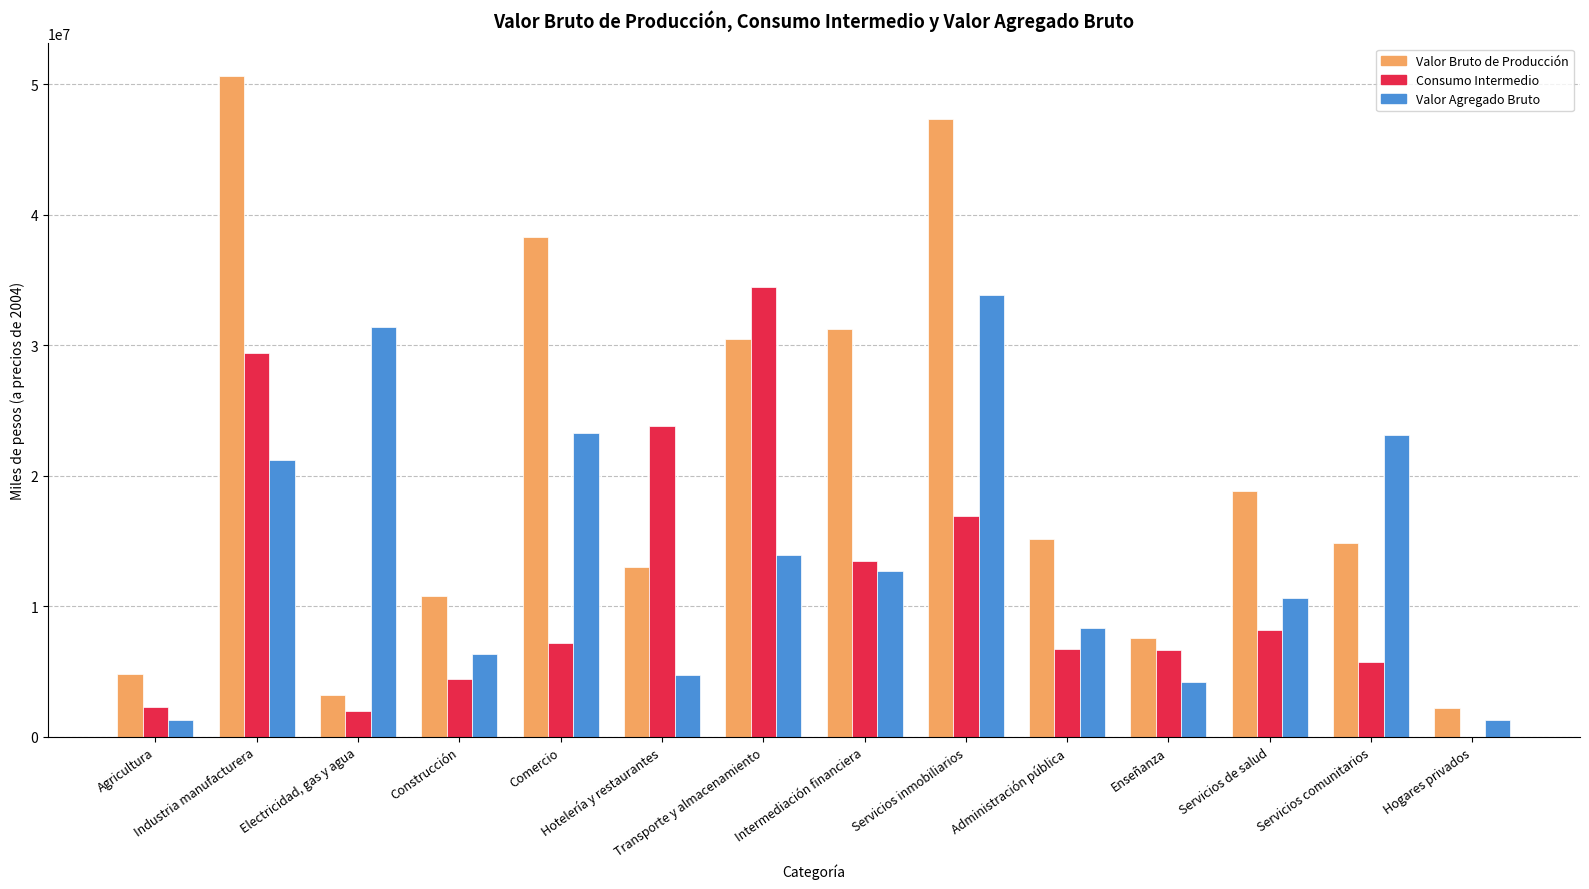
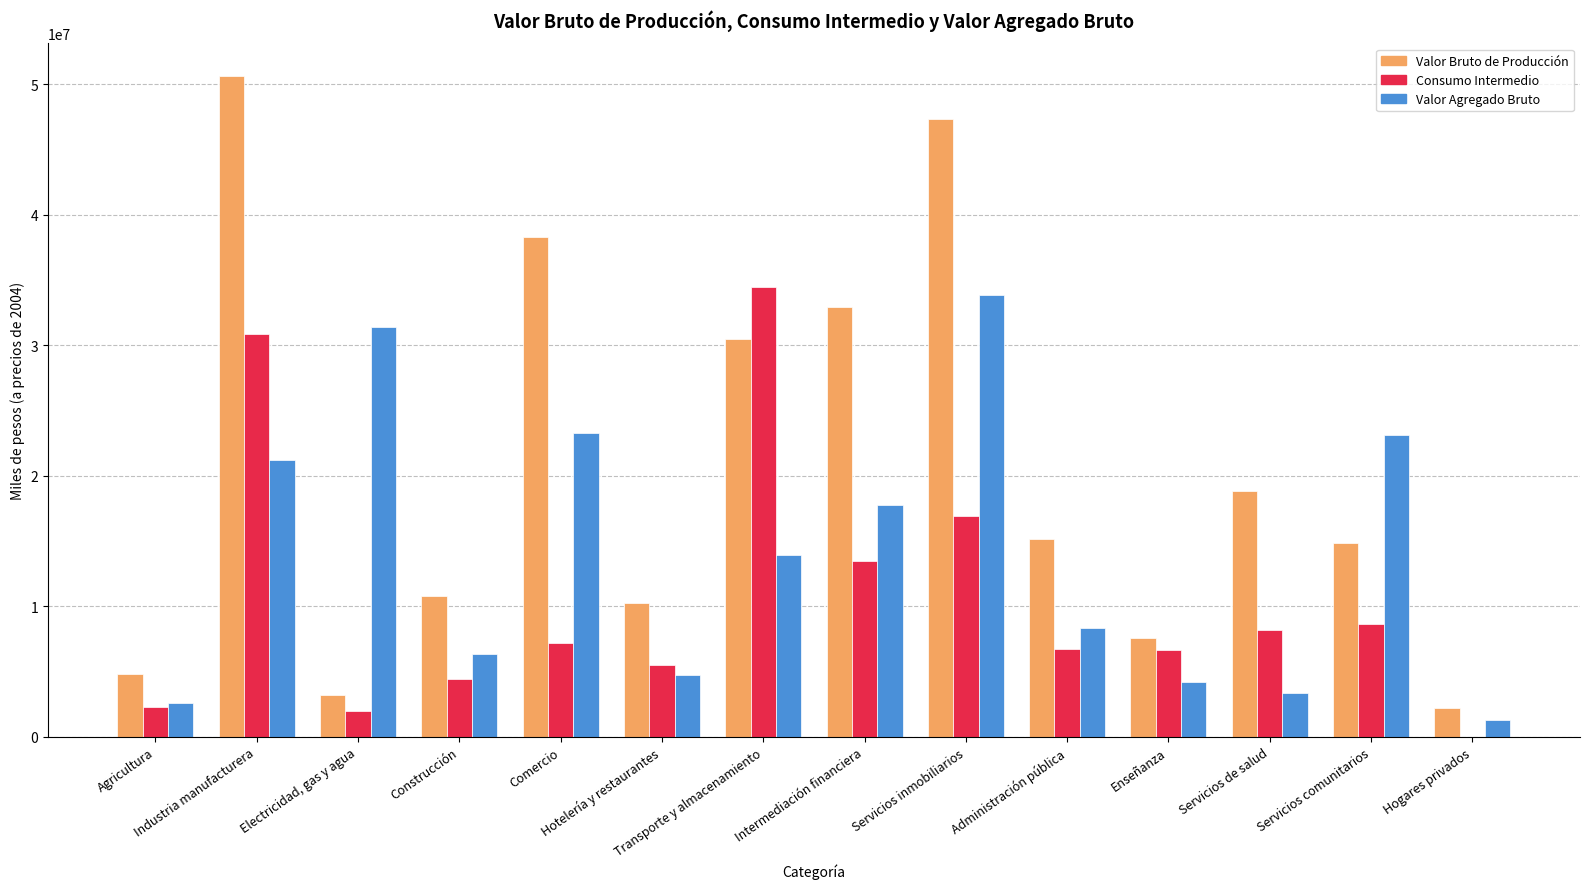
  {
    "Valor Bruto de Producción": {
      "Agricultura": 4800000,
      "Industria manufacturera": 50600000,
      "Electricidad, gas y agua": 3200000,
      "Construcción": 10800000,
      "Comercio": 38300000,
-     "Hotelería y restaurantes": 13000000,
+     "Hotelería y restaurantes": 10200000,
      "Transporte y almacenamiento": 30500000,
-     "Intermediación financiera": 31300000,
+     "Intermediación financiera": 32900000,
      "Servicios inmobiliarios": 47400000,
      "Administración pública": 15100000,
      "Enseñanza": 7600000,
      "Servicios de salud": 18800000,
      "Servicios comunitarios": 14900000,
      "Hogares privados": 2200000
    },
    "Consumo Intermedio": {
      "Agricultura": 2300000,
-     "Industria manufacturera": 29400000,
+     "Industria manufacturera": 30800000,
      "Electricidad, gas y agua": 2000000,
      "Construcción": 4500000,
      "Comercio": 7200000,
-     "Hotelería y restaurantes": 23800000,
+     "Hotelería y restaurantes": 5500000,
      "Transporte y almacenamiento": 34500000,
      "Intermediación financiera": 13500000,
      "Servicios inmobiliarios": 16900000,
      "Administración pública": 6800000,
      "Enseñanza": 6700000,
      "Servicios de salud": 8200000,
-     "Servicios comunitarios": 5700000,
+     "Servicios comunitarios": 8700000,
      "Hogares privados": 0
    },
    "Valor Agregado Bruto": {
-     "Agricultura": 1300000,
+     "Agricultura": 2600000,
      "Industria manufacturera": 21200000,
      "Electricidad, gas y agua": 31400000,
      "Construcción": 6300000,
      "Comercio": 23300000,
      "Hotelería y restaurantes": 4700000,
      "Transporte y almacenamiento": 13900000,
-     "Intermediación financiera": 12700000,
+     "Intermediación financiera": 17800000,
      "Servicios inmobiliarios": 33800000,
      "Administración pública": 8400000,
      "Enseñanza": 4200000,
-     "Servicios de salud": 10600000,
+     "Servicios de salud": 3400000,
      "Servicios comunitarios": 23100000,
      "Hogares privados": 1300000
    }
  }
